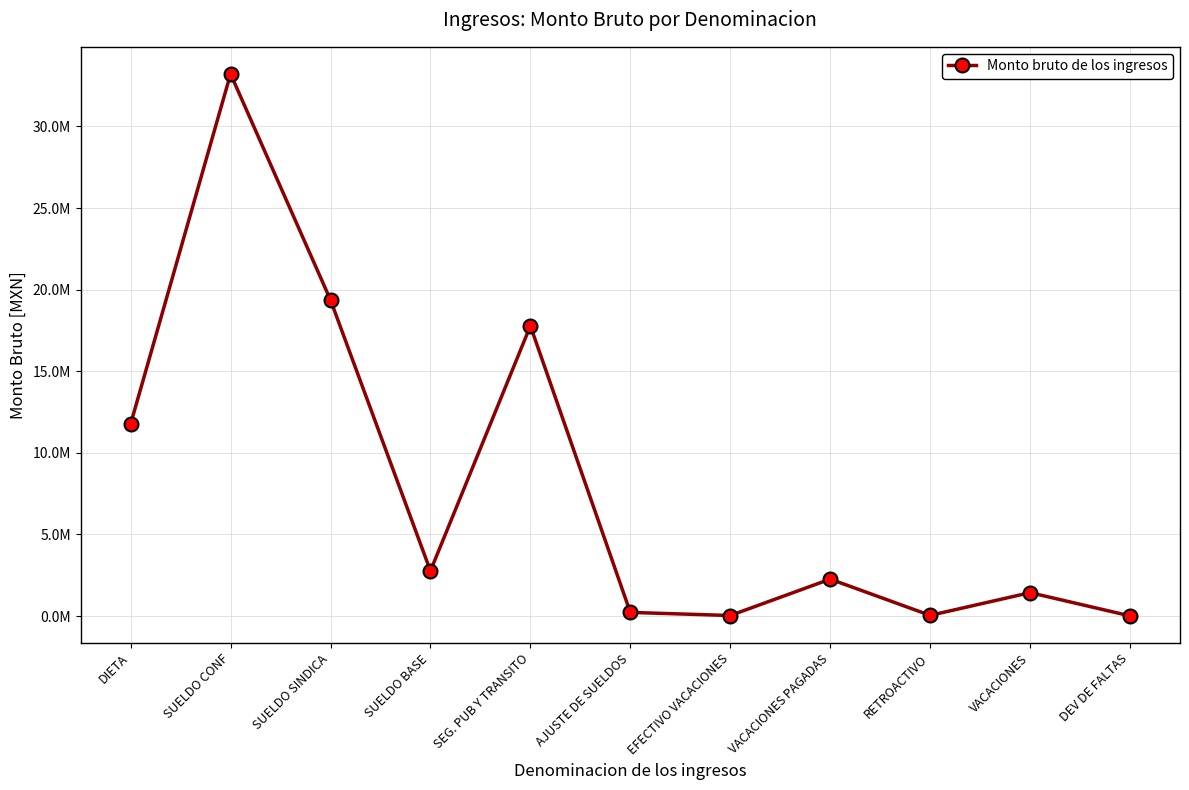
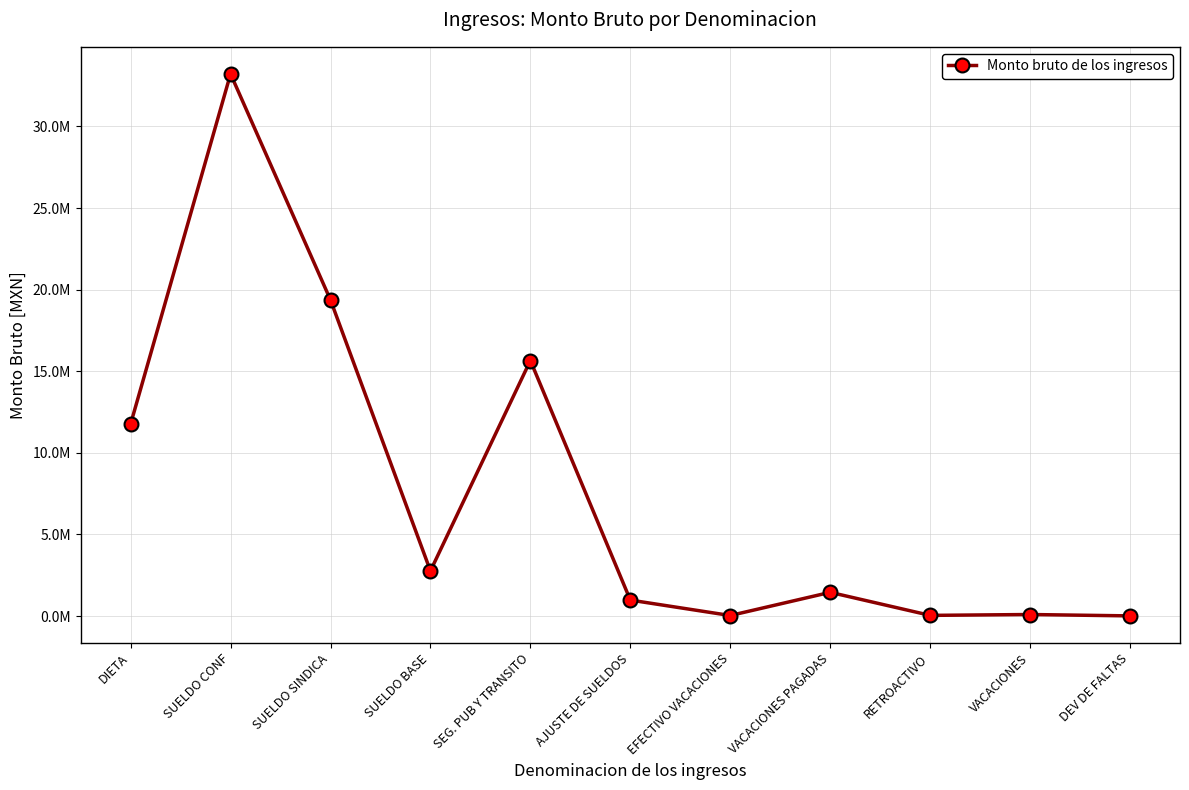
  {
    "DIETA": 11800000,
    "SUELDO CONF": 33200000,
    "SUELDO SINDICA": 19400000,
    "SUELDO BASE": 2800000,
-   "SEG. PUB Y TRANSITO": 17800000,
-   "AJUSTE DE SUELDOS": 200000,
+   "SEG. PUB Y TRANSITO": 15700000,
+   "AJUSTE DE SUELDOS": 1000000,
    "EFECTIVO VACACIONES": 0,
-   "VACACIONES PAGADAS": 2300000,
+   "VACACIONES PAGADAS": 1500000,
    "RETROACTIVO": 0,
-   "VACACIONES": 1400000,
+   "VACACIONES": 100000,
    "DEV DE FALTAS": 0
  }
